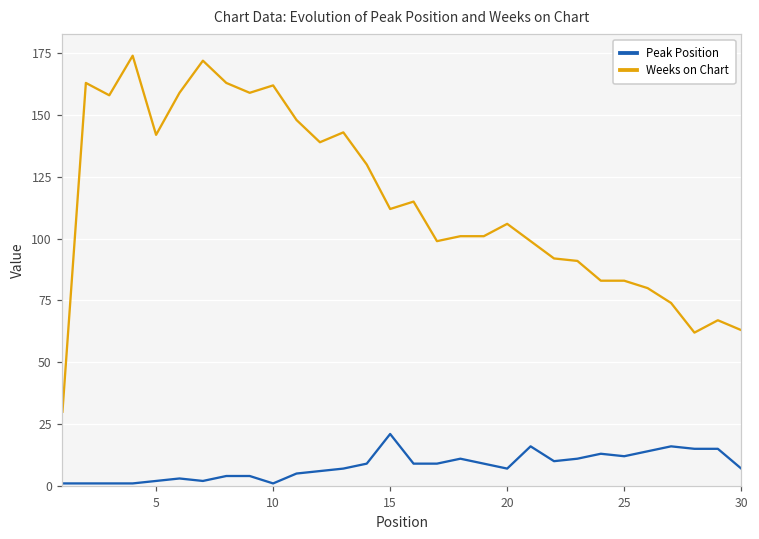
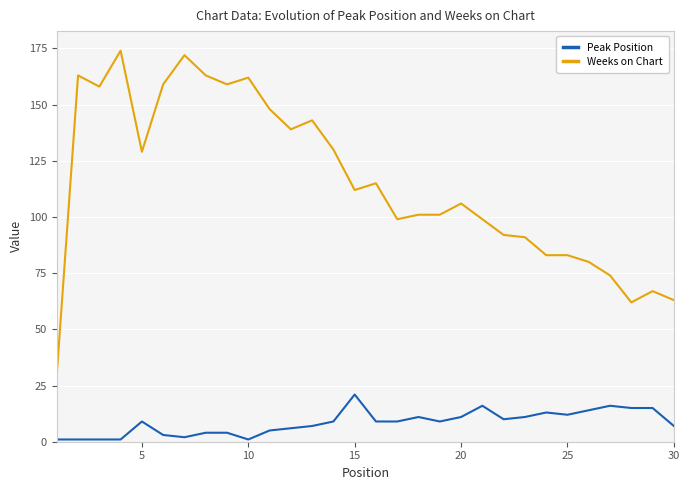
  {
    "Peak Position": {
-     "5": 2,
+     "5": 9,
      "10": 1,
      "15": 21,
-     "20": 7,
+     "20": 11,
      "25": 12,
      "30": 7
    },
    "Weeks on Chart": {
-     "5": 142,
+     "5": 129,
      "10": 162,
      "15": 112,
      "20": 106,
      "25": 83,
      "30": 63
    }
  }
